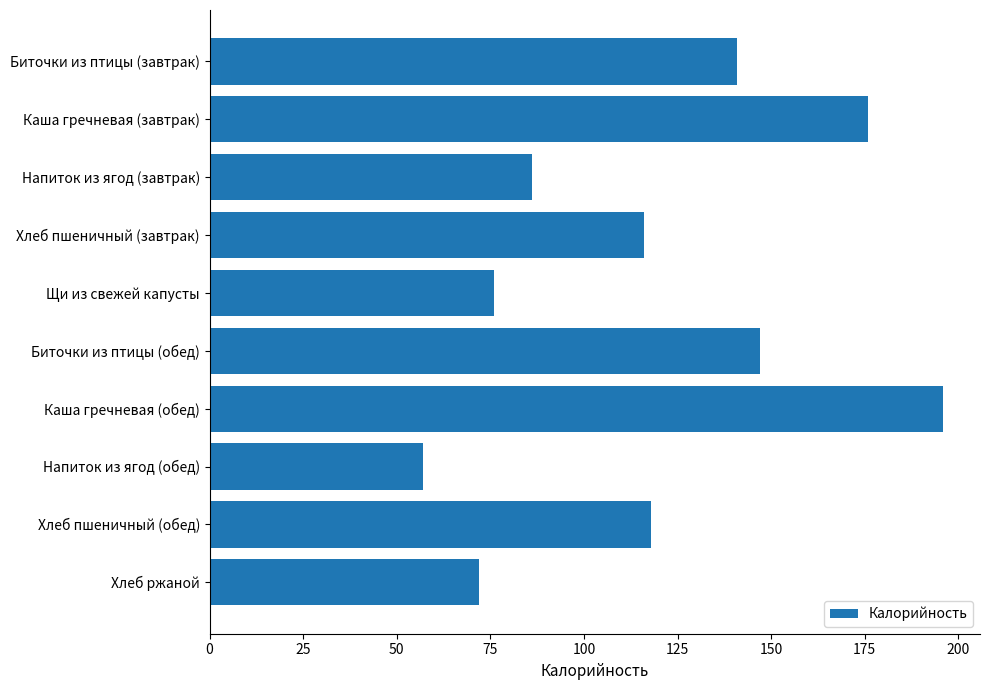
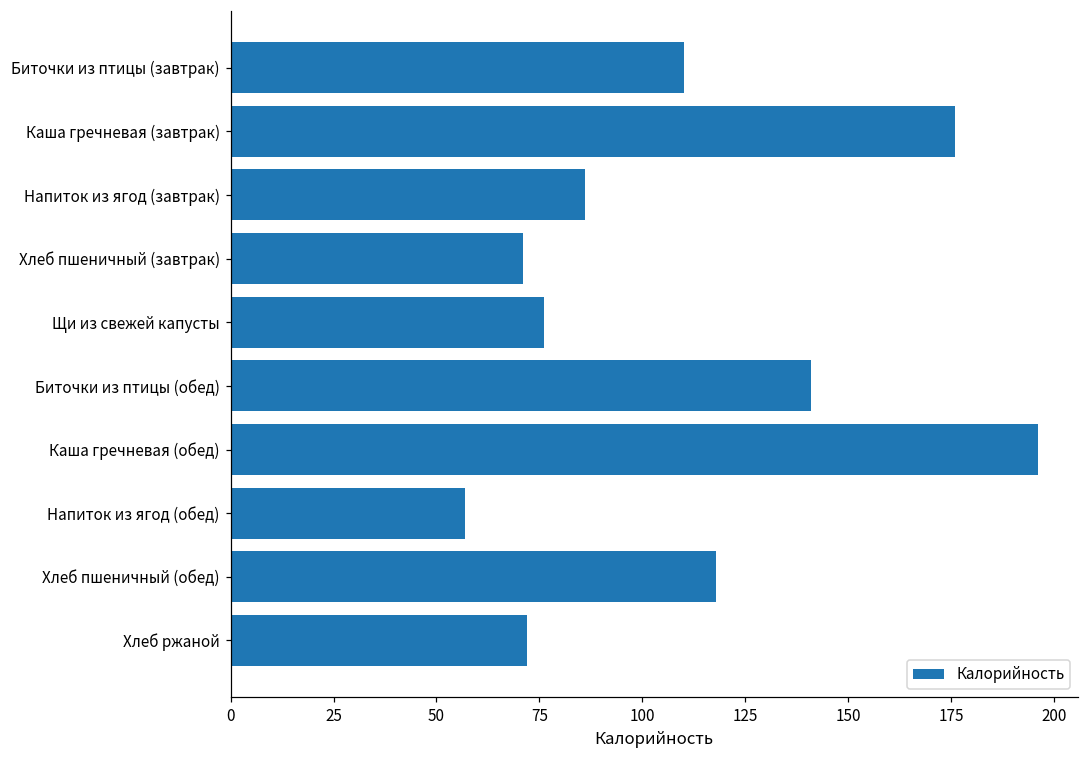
  {
-   "Биточки из птицы (завтрак)": 141,
+   "Биточки из птицы (завтрак)": 110,
    "Каша гречневая (завтрак)": 176,
    "Напиток из ягод (завтрак)": 86,
-   "Хлеб пшеничный (завтрак)": 116,
+   "Хлеб пшеничный (завтрак)": 71,
    "Щи из свежей капусты": 76,
-   "Биточки из птицы (обед)": 147,
+   "Биточки из птицы (обед)": 141,
    "Каша гречневая (обед)": 196,
    "Напиток из ягод (обед)": 57,
    "Хлеб пшеничный (обед)": 118,
    "Хлеб ржаной": 72
  }
